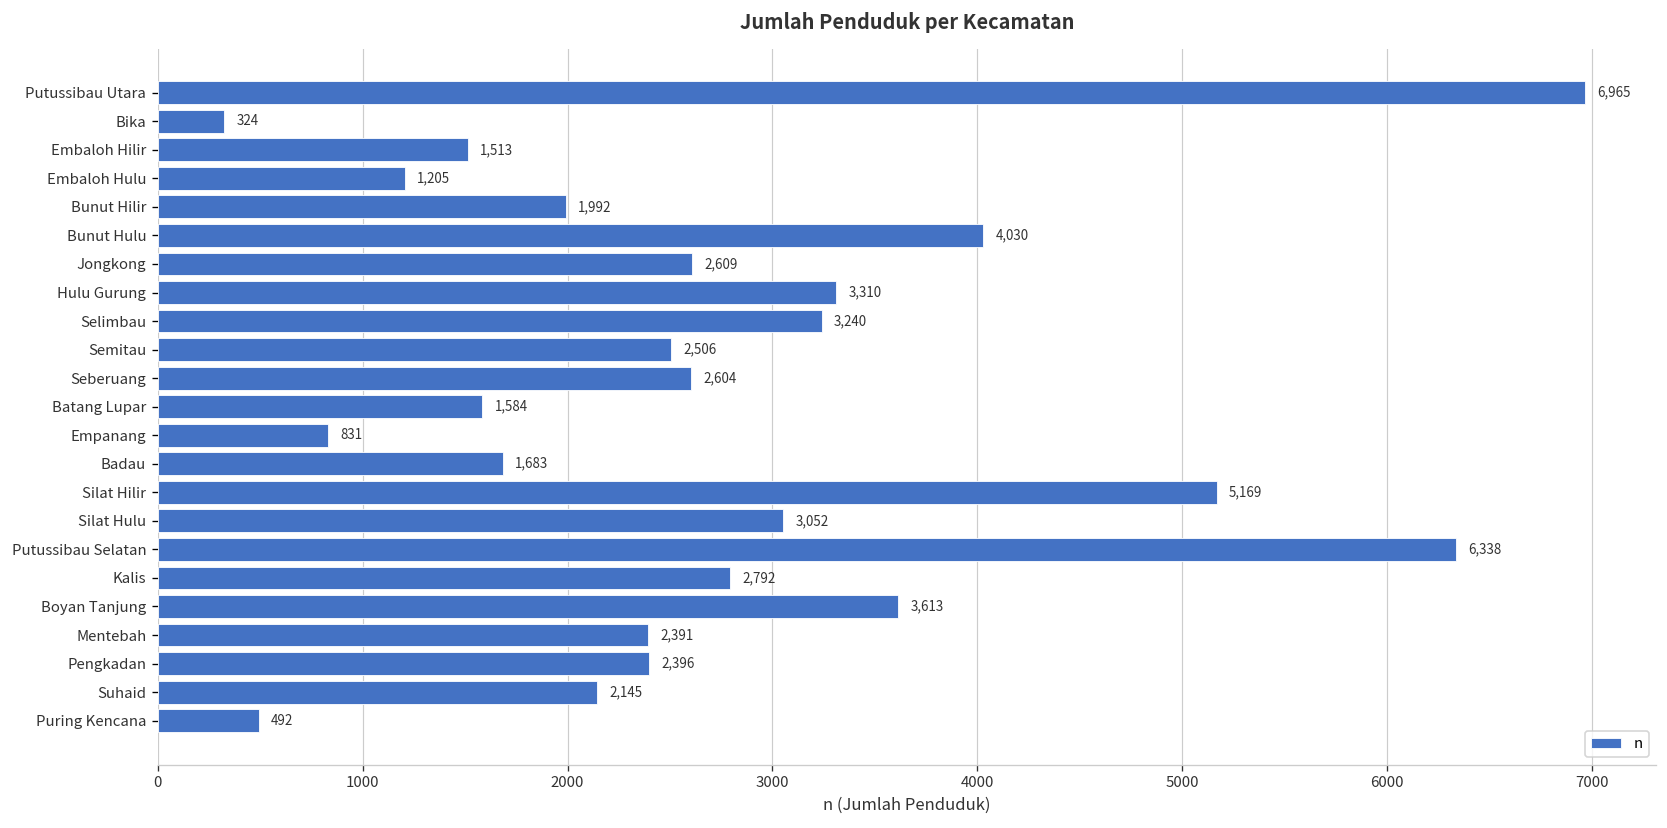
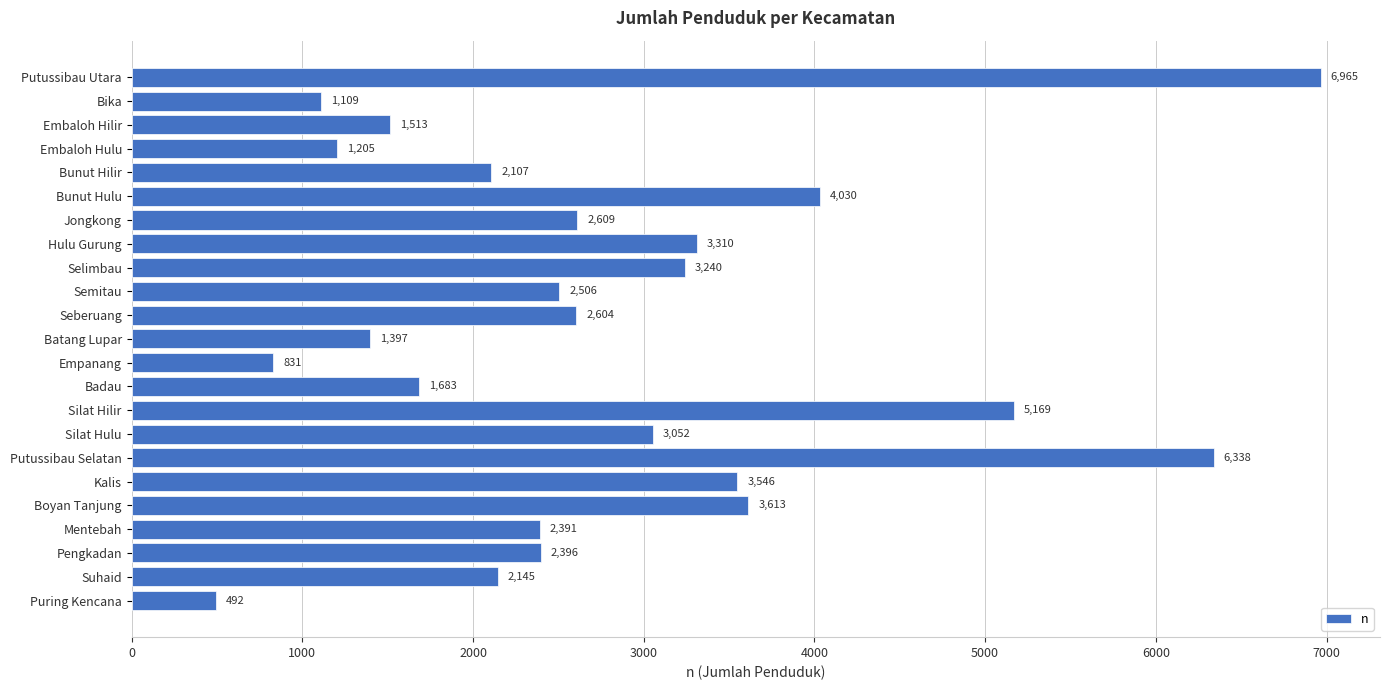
  {
    "Putussibau Utara": "6,965",
-   "Bika": "324",
+   "Bika": "1,109",
    "Embaloh Hilir": "1,513",
    "Embaloh Hulu": "1,205",
-   "Bunut Hilir": "1,992",
+   "Bunut Hilir": "2,107",
    "Bunut Hulu": "4,030",
    "Jongkong": "2,609",
    "Hulu Gurung": "3,310",
    "Selimbau": "3,240",
    "Semitau": "2,506",
    "Seberuang": "2,604",
-   "Batang Lupar": "1,584",
+   "Batang Lupar": "1,397",
    "Empanang": "831",
    "Badau": "1,683",
    "Silat Hilir": "5,169",
    "Silat Hulu": "3,052",
    "Putussibau Selatan": "6,338",
-   "Kalis": "2,792",
+   "Kalis": "3,546",
    "Boyan Tanjung": "3,613",
    "Mentebah": "2,391",
    "Pengkadan": "2,396",
    "Suhaid": "2,145",
    "Puring Kencana": "492"
  }
